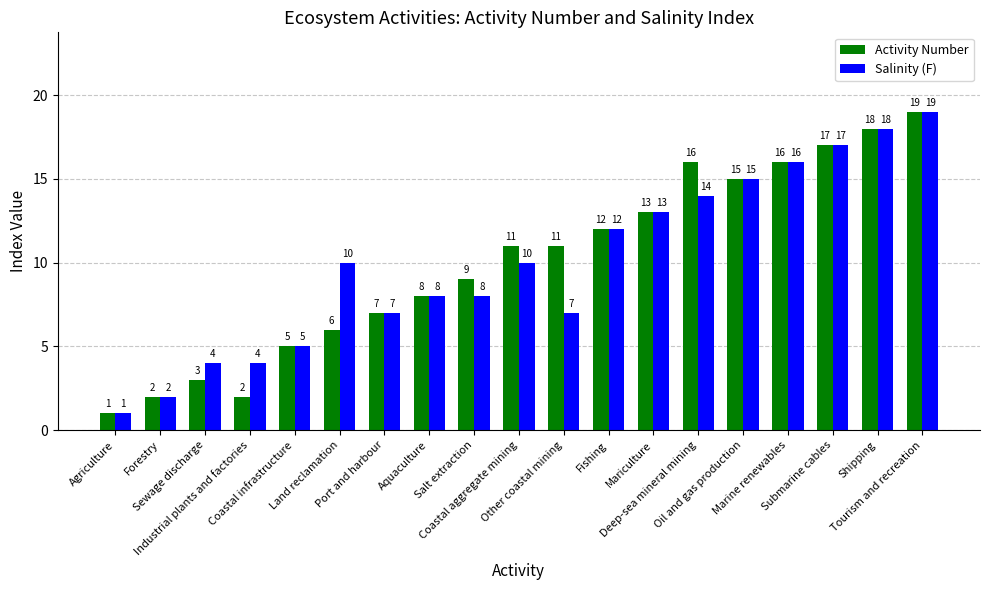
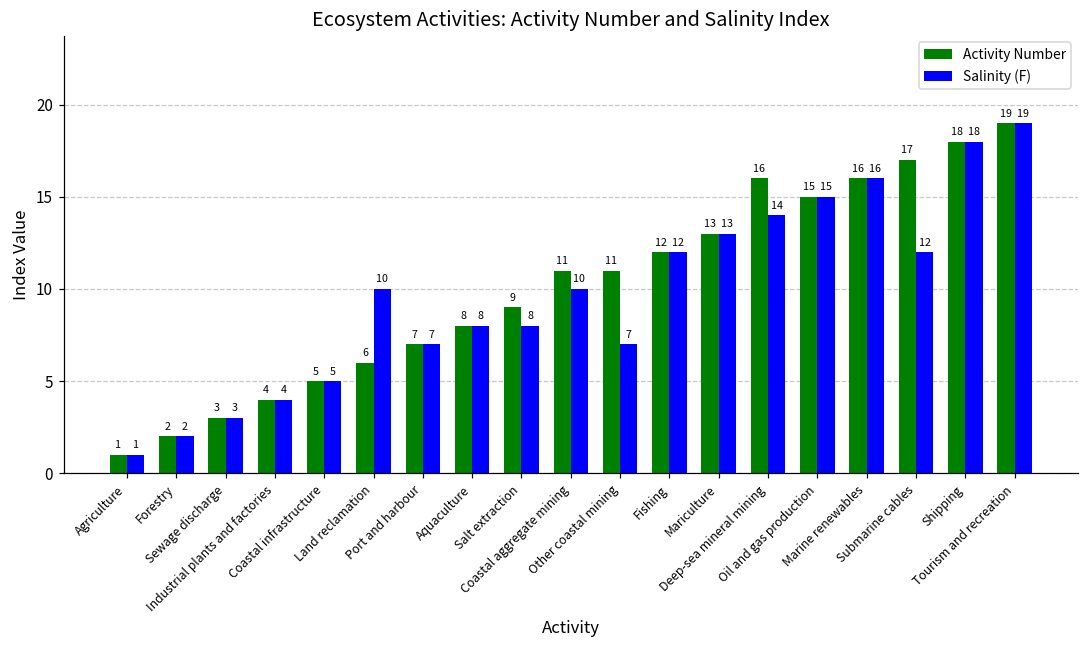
  {
    "Activity Number": {
      "Agriculture": 1,
      "Forestry": 2,
      "Sewage discharge": 3,
-     "Industrial plants and factories": 2,
+     "Industrial plants and factories": 4,
      "Coastal infrastructure": 5,
      "Land reclamation": 6,
      "Port and harbour": 7,
      "Aquaculture": 8,
      "Salt extraction": 9,
      "Coastal aggregate mining": 11,
      "Other coastal mining": 11,
      "Fishing": 12,
      "Mariculture": 13,
      "Deep-sea mineral mining": 16,
      "Oil and gas production": 15,
      "Marine renewables": 16,
      "Submarine cables": 17,
      "Shipping": 18,
      "Tourism and recreation": 19
    },
    "Salinity (F)": {
      "Agriculture": 1,
      "Forestry": 2,
-     "Sewage discharge": 4,
+     "Sewage discharge": 3,
      "Industrial plants and factories": 4,
      "Coastal infrastructure": 5,
      "Land reclamation": 10,
      "Port and harbour": 7,
      "Aquaculture": 8,
      "Salt extraction": 8,
      "Coastal aggregate mining": 10,
      "Other coastal mining": 7,
      "Fishing": 12,
      "Mariculture": 13,
      "Deep-sea mineral mining": 14,
      "Oil and gas production": 15,
      "Marine renewables": 16,
-     "Submarine cables": 17,
+     "Submarine cables": 12,
      "Shipping": 18,
      "Tourism and recreation": 19
    }
  }
